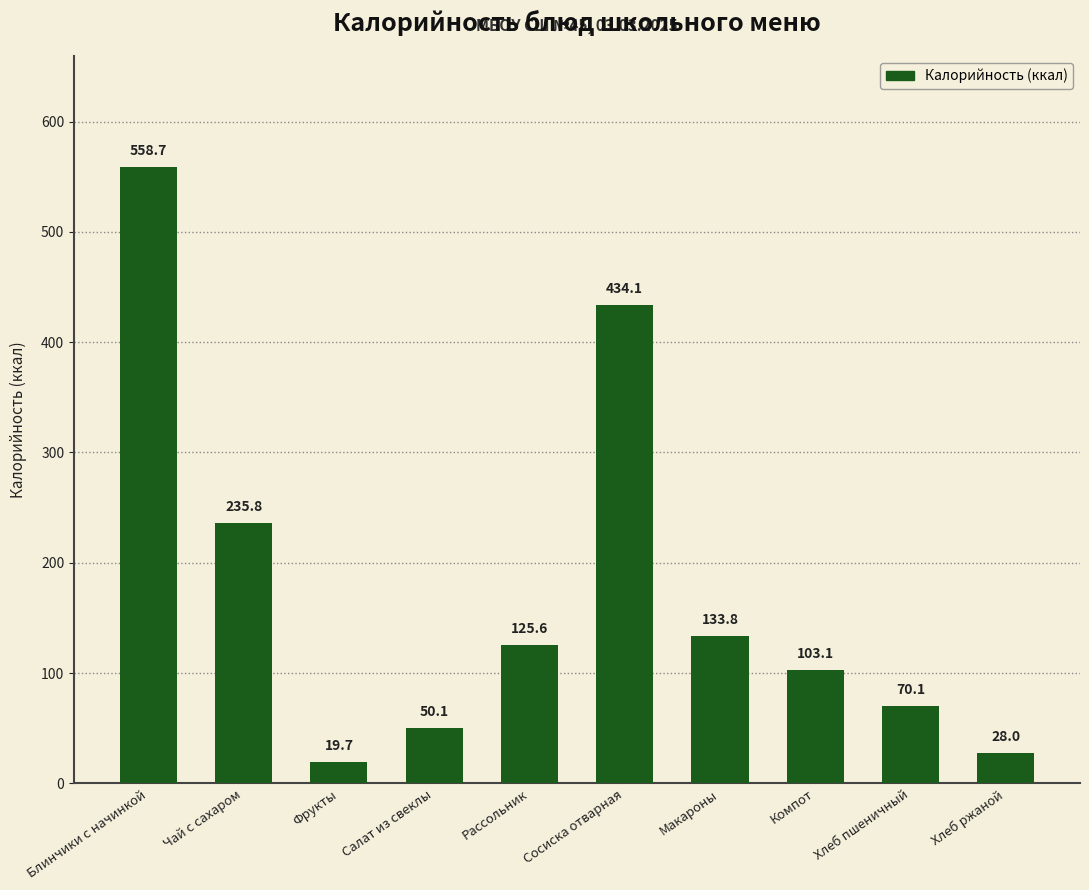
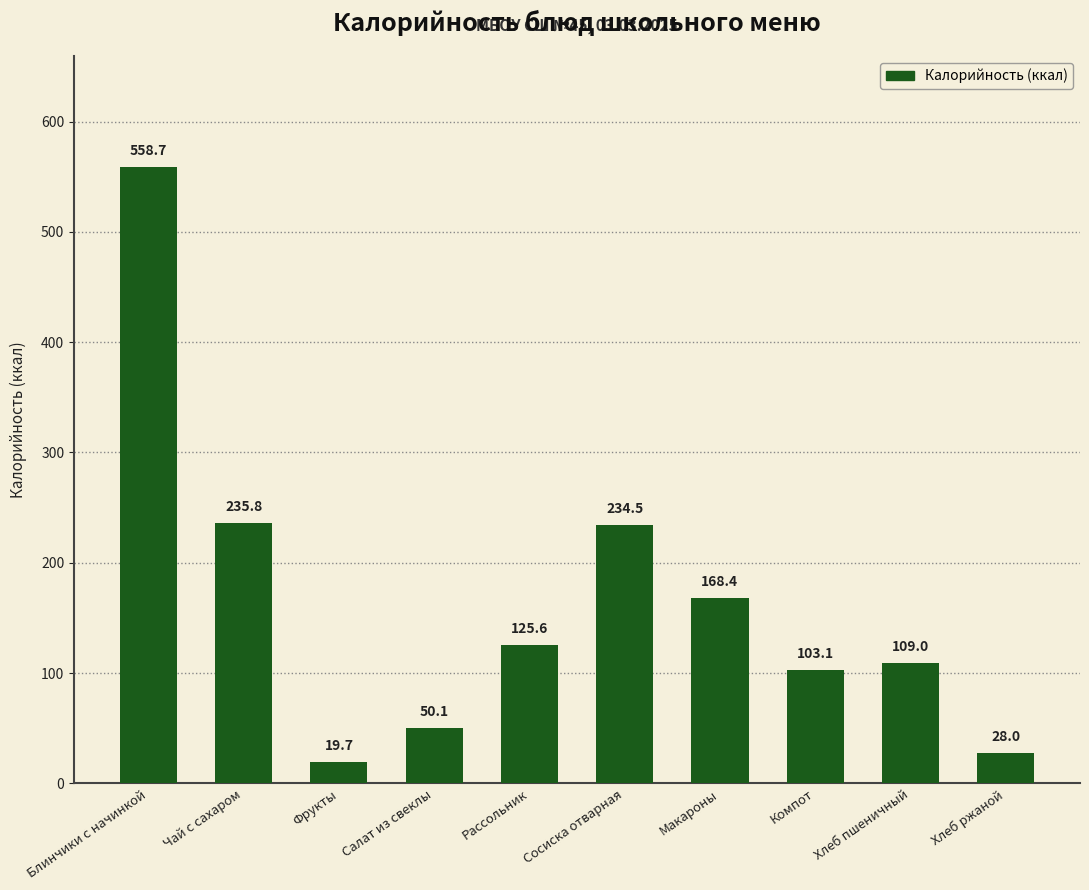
  {
    "Блинчики с начинкой": 558.7,
    "Чай с сахаром": 235.8,
    "Фрукты": 19.7,
    "Салат из свеклы": 50.1,
    "Рассольник": 125.6,
-   "Сосиска отварная": 434.1,
-   "Макароны": 133.8,
+   "Сосиска отварная": 234.5,
+   "Макароны": 168.4,
    "Компот": 103.1,
-   "Хлеб пшеничный": 70.1,
+   "Хлеб пшеничный": 109.0,
    "Хлеб ржаной": 28.0
  }
